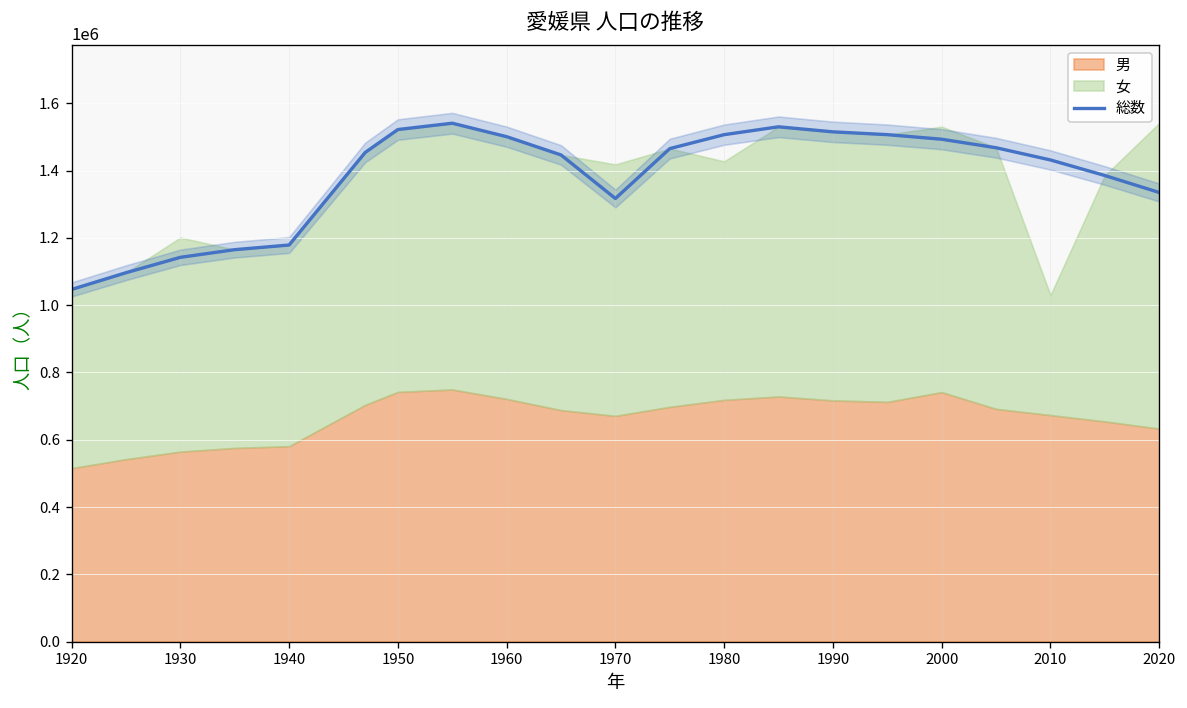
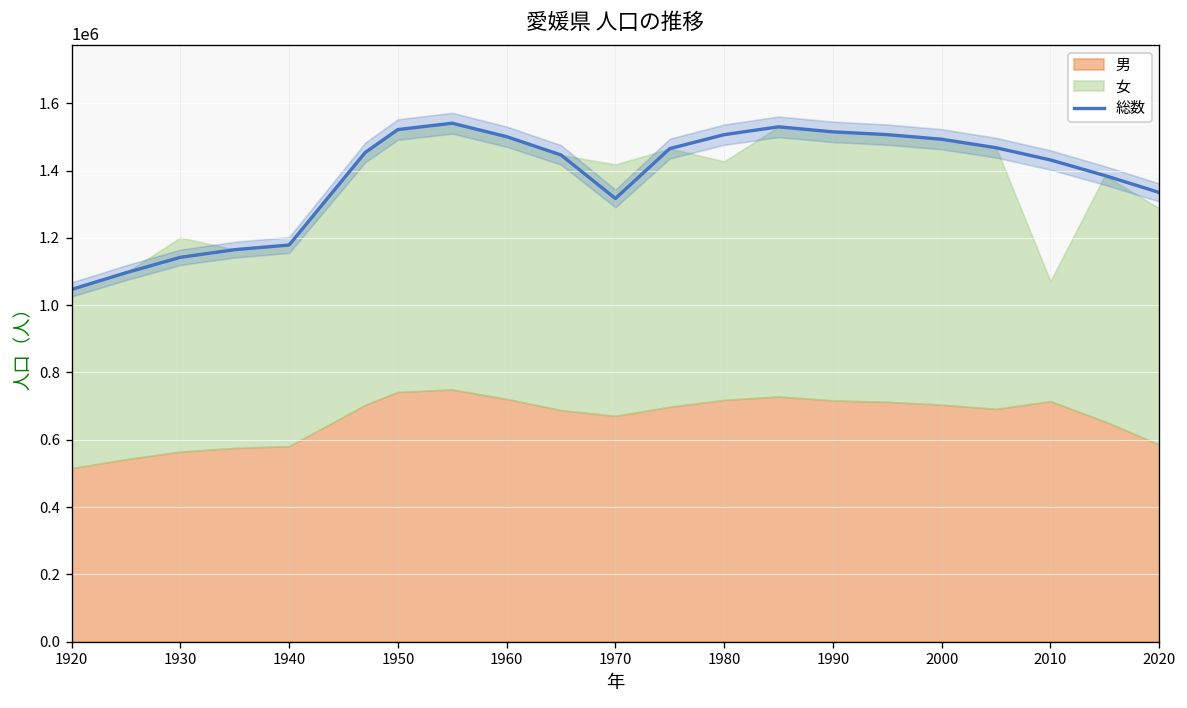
  {
    "男": {
      "1920": 520000,
      "1930": 560000,
      "1940": 580000,
      "1950": 740000,
      "1960": 720000,
      "1970": 670000,
      "1980": 720000,
      "1990": 720000,
-     "2000": 740000,
-     "2010": 670000,
-     "2020": 630000
+     "2000": 700000,
+     "2010": 710000,
+     "2020": 590000
    },
    "女": {
      "1930": 640000,
      "1970": 750000,
      "1980": 710000,
      "2010": 360000,
-     "2020": 910000
+     "2020": 700000
    }
  }
